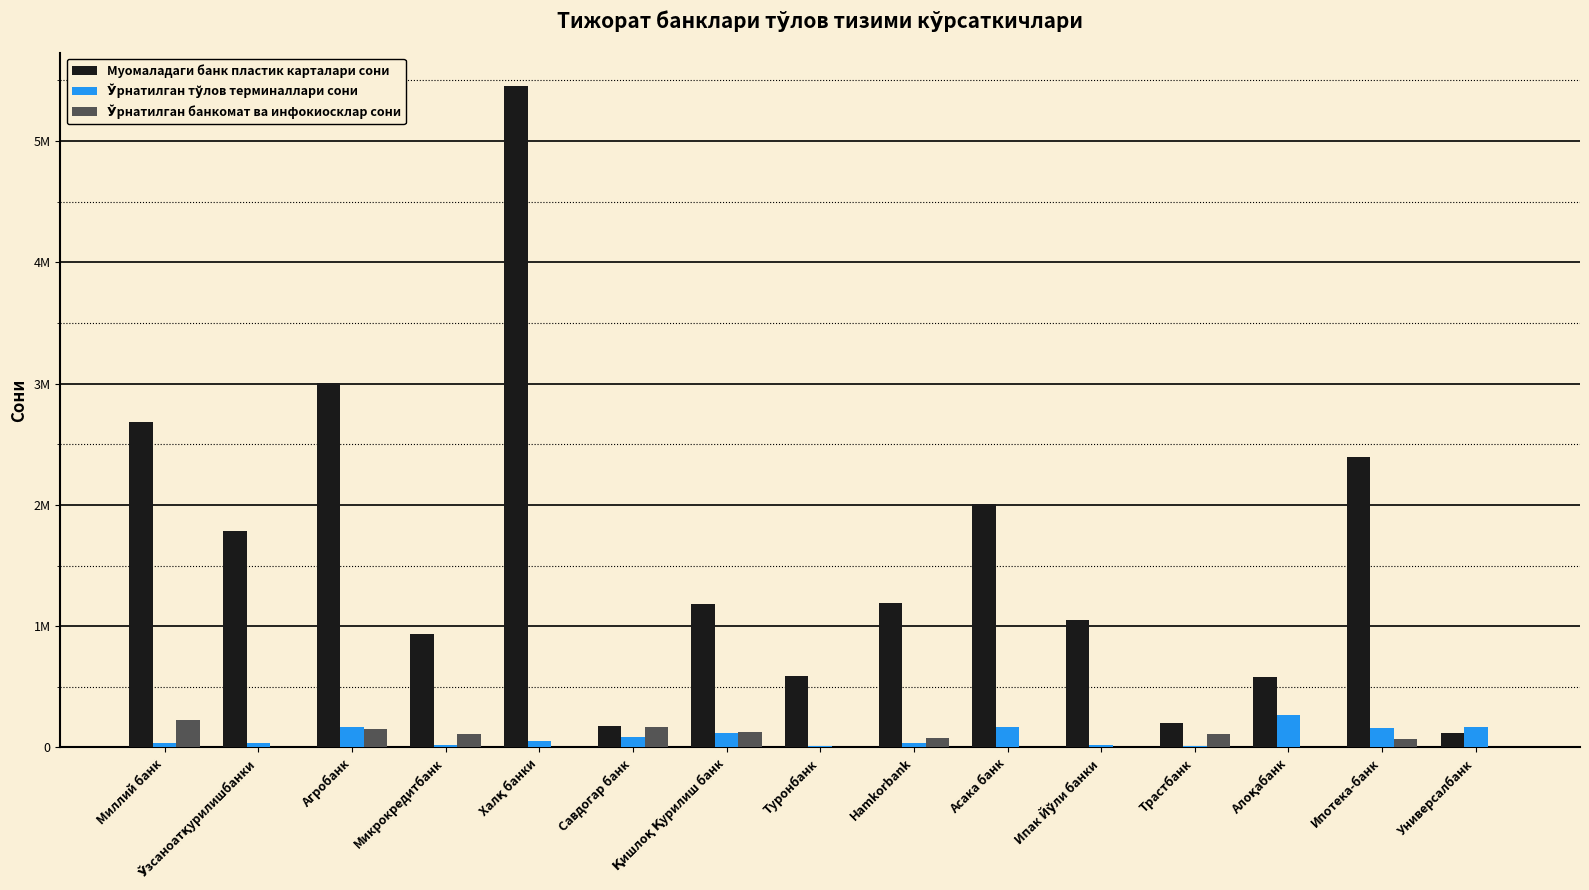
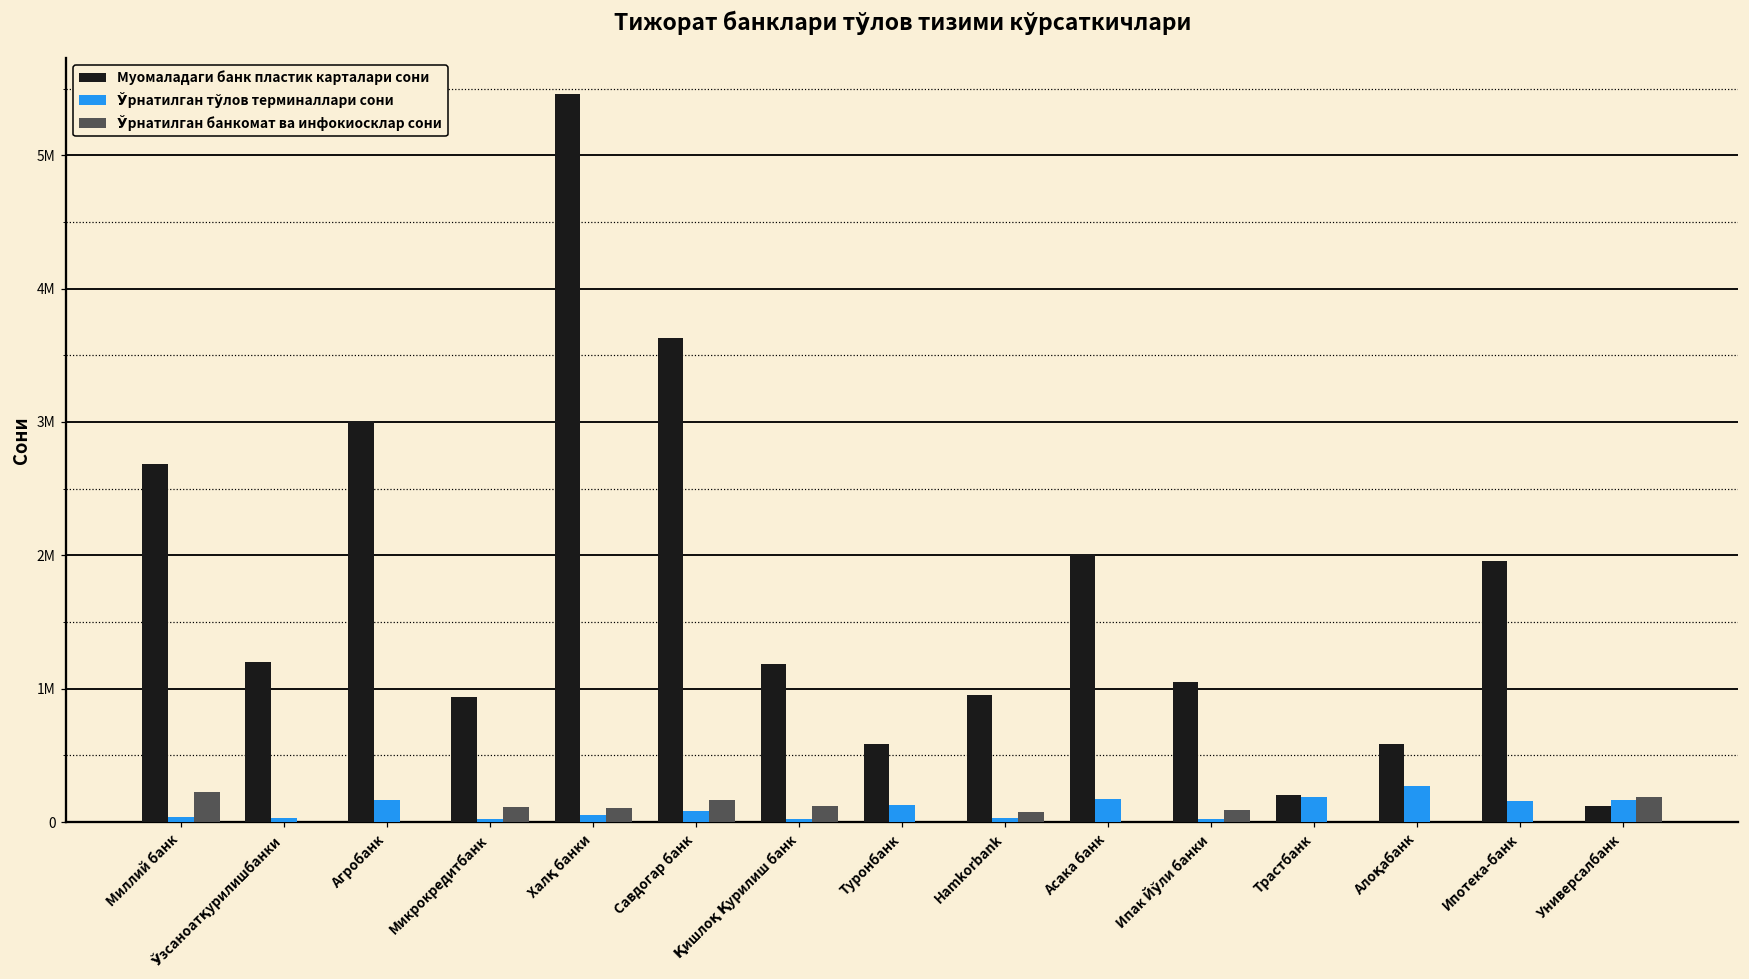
  {
    "Муомаладаги банк пластик карталари сони": {
      "Миллий банк": 2690000,
-     "Ўзсаноатқурилишбанки": 1780000,
+     "Ўзсаноатқурилишбанки": 1200000,
      "Агробанк": 3010000,
      "Микрокредитбанк": 940000,
      "Халқ банки": 5460000,
-     "Савдогар банк": 170000,
+     "Савдогар банк": 3630000,
      "Қишлоқ Қурилиш банк": 1190000,
      "Туронбанк": 590000,
-     "Hamkorbank": 1190000,
+     "Hamkorbank": 950000,
      "Асака банк": 2010000,
      "Ипак Йўли банки": 1050000,
      "Трастбанк": 200000,
      "Алоқабанк": 580000,
-     "Ипотека-банк": 2390000,
+     "Ипотека-банк": 1950000,
      "Универсалбанк": 120000
    },
    "Ўрнатилган тўлов терминаллари сони": {
      "Миллий банк": 40000,
      "Ўзсаноатқурилишбанки": 30000,
      "Агробанк": 170000,
      "Микрокредитбанк": 20000,
      "Халқ банки": 60000,
      "Савдогар банк": 80000,
-     "Қишлоқ Қурилиш банк": 120000,
-     "Туронбанк": 10000,
+     "Қишлоқ Қурилиш банк": 20000,
+     "Туронбанк": 130000,
      "Hamkorbank": 30000,
      "Асака банк": 170000,
      "Ипак Йўли банки": 20000,
-     "Трастбанк": 10000,
+     "Трастбанк": 190000,
      "Алоқабанк": 270000,
      "Ипотека-банк": 160000,
      "Универсалбанк": 170000
    },
    "Ўрнатилган банкомат ва инфокиосклар сони": {
      "Миллий банк": 230000,
-     "Агробанк": 150000,
+     "Агробанк": 0,
      "Микрокредитбанк": 110000,
-     "Халқ банки": 0,
+     "Халқ банки": 100000,
      "Савдогар банк": 170000,
      "Қишлоқ Қурилиш банк": 120000,
      "Hamkorbank": 80000,
-     "Ипак Йўли банки": 0,
-     "Трастбанк": 110000,
-     "Ипотека-банк": 70000,
-     "Универсалбанк": 0
+     "Ипак Йўли банки": 90000,
+     "Трастбанк": 0,
+     "Ипотека-банк": 0,
+     "Универсалбанк": 190000
    }
  }
